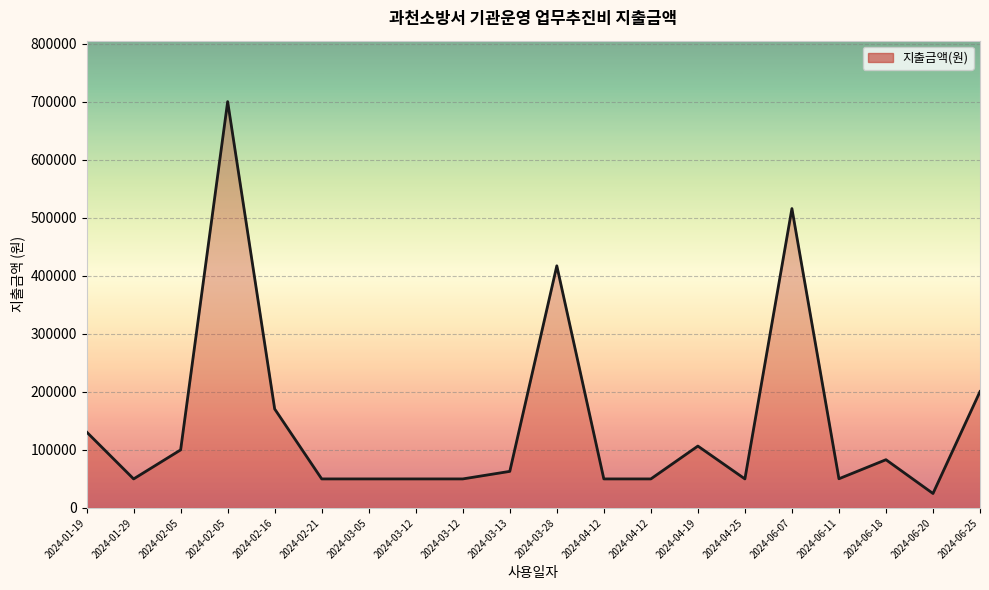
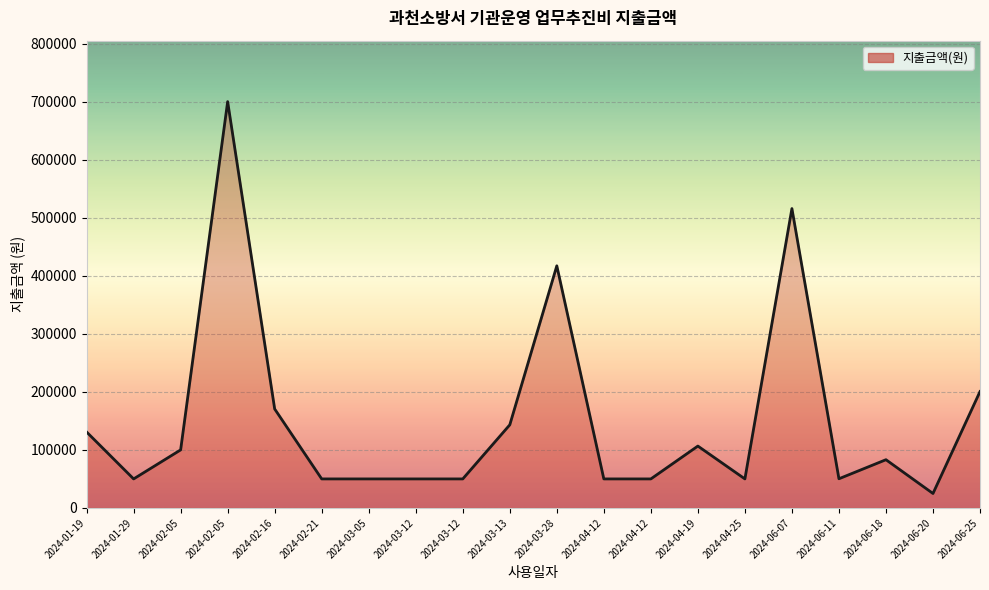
  {
    "2024-01-19": 130000,
    "2024-01-29": 50000,
    "2024-02-16": 170000,
    "2024-02-21": 50000,
    "2024-03-05": 50000,
-   "2024-03-13": 60000,
+   "2024-03-13": 140000,
    "2024-03-28": 420000,
    "2024-04-19": 110000,
    "2024-04-25": 50000,
    "2024-06-07": 520000,
    "2024-06-11": 50000,
    "2024-06-18": 80000,
    "2024-06-20": 20000,
    "2024-06-25": 200000
  }
